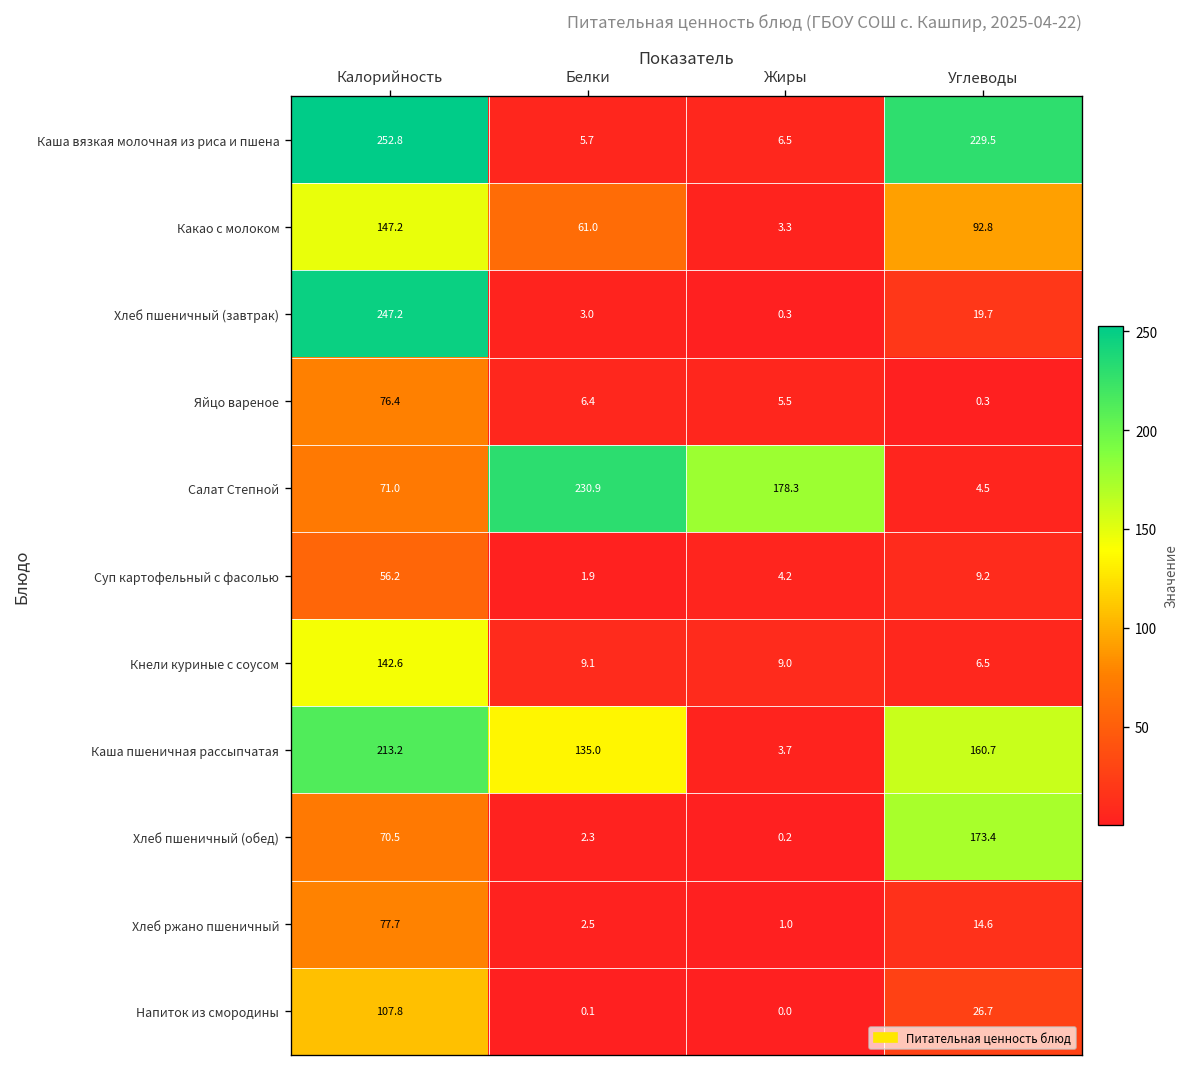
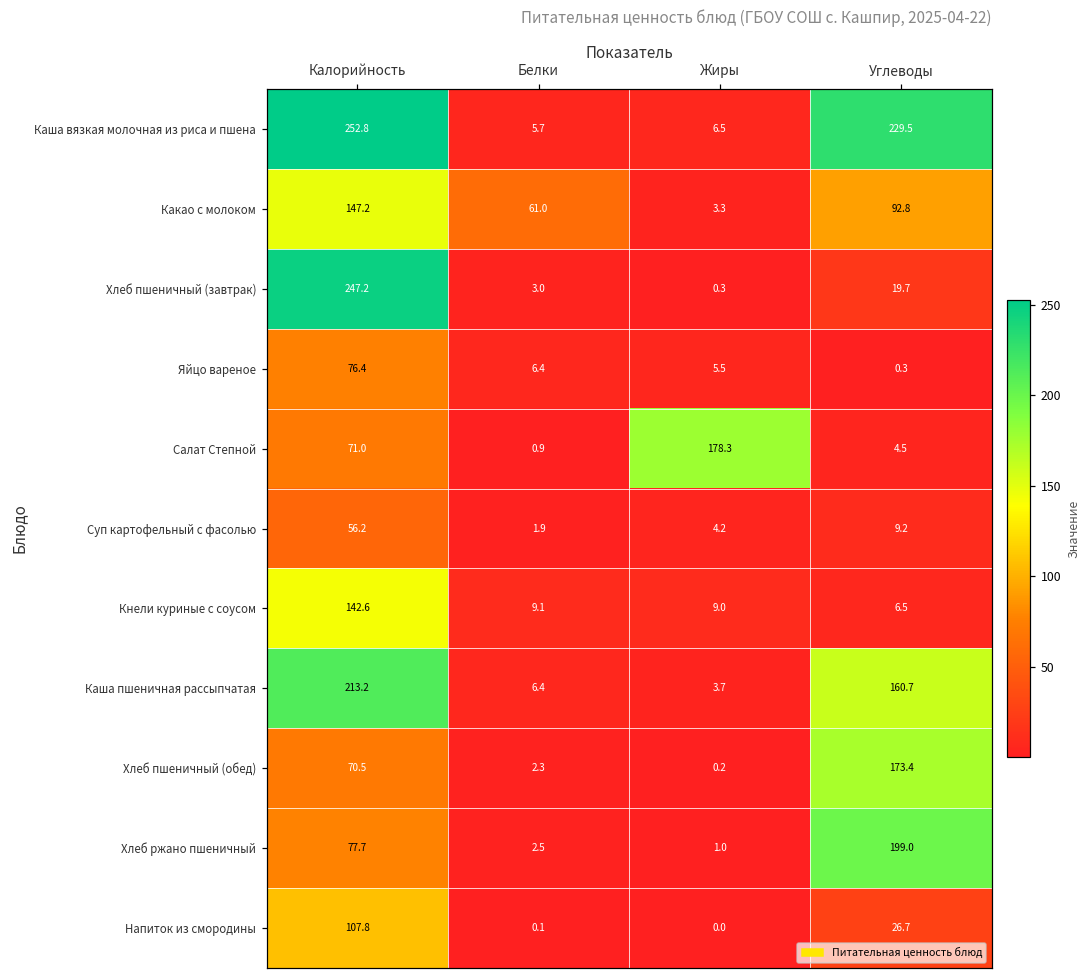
  {
    "Каша вязкая молочная из риса и пшена": {
      "Калорийность": 252.8,
      "Белки": 5.7,
      "Жиры": 6.5,
      "Углеводы": 229.5
    },
    "Какао с молоком": {
      "Калорийность": 147.2,
      "Белки": 61.0,
      "Жиры": 3.3,
      "Углеводы": 92.8
    },
    "Хлеб пшеничный (завтрак)": {
      "Калорийность": 247.2,
      "Белки": 3.0,
      "Жиры": 0.3,
      "Углеводы": 19.7
    },
    "Яйцо вареное": {
      "Калорийность": 76.4,
      "Белки": 6.4,
      "Жиры": 5.5,
      "Углеводы": 0.3
    },
    "Салат Степной": {
      "Калорийность": 71.0,
-     "Белки": 230.9,
+     "Белки": 0.9,
      "Жиры": 178.3,
      "Углеводы": 4.5
    },
    "Суп картофельный с фасолью": {
      "Калорийность": 56.2,
      "Белки": 1.9,
      "Жиры": 4.2,
      "Углеводы": 9.2
    },
    "Кнели куриные с соусом": {
      "Калорийность": 142.6,
      "Белки": 9.1,
      "Жиры": 9.0,
      "Углеводы": 6.5
    },
    "Каша пшеничная рассыпчатая": {
      "Калорийность": 213.2,
-     "Белки": 135.0,
+     "Белки": 6.4,
      "Жиры": 3.7,
      "Углеводы": 160.7
    },
    "Хлеб пшеничный (обед)": {
      "Калорийность": 70.5,
      "Белки": 2.3,
      "Жиры": 0.2,
      "Углеводы": 173.4
    },
    "Хлеб ржано пшеничный": {
      "Калорийность": 77.7,
      "Белки": 2.5,
      "Жиры": 1.0,
-     "Углеводы": 14.6
+     "Углеводы": 199.0
    },
    "Напиток из смородины": {
      "Калорийность": 107.8,
      "Белки": 0.1,
      "Жиры": 0.0,
      "Углеводы": 26.7
    }
  }
